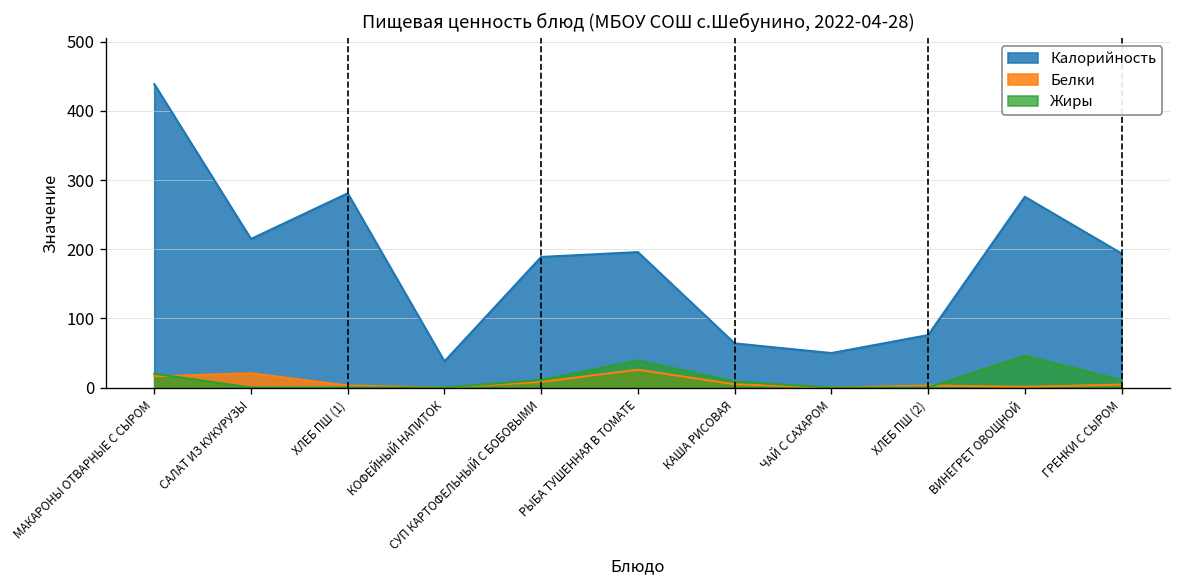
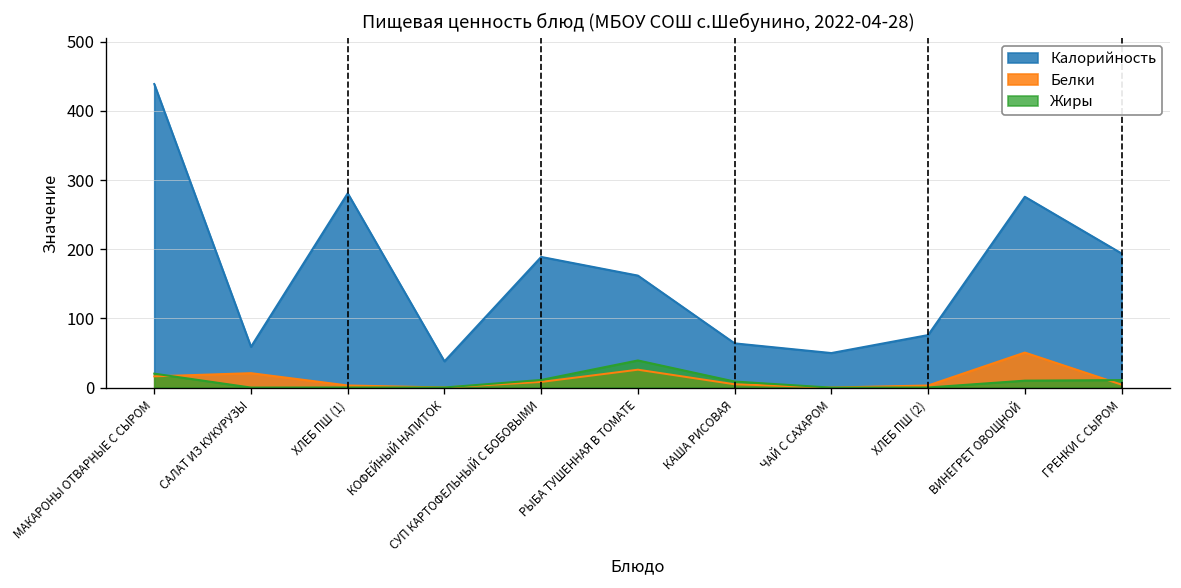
  {
    "Калорийность": {
      "МАКАРОНЫ ОТВАРНЫЕ С СЫРОМ": 440,
-     "САЛАТ ИЗ КУКУРУЗЫ": 220,
+     "САЛАТ ИЗ КУКУРУЗЫ": 60,
      "ХЛЕБ ПШ (1)": 280,
      "КОФЕЙНЫЙ НАПИТОК": 40,
      "СУП КАРТОФЕЛЬНЫЙ С БОБОВЫМИ": 190,
-     "РЫБА ТУШЕННАЯ В ТОМАТЕ": 200,
+     "РЫБА ТУШЕННАЯ В ТОМАТЕ": 160,
      "КАША РИСОВАЯ": 60,
      "ЧАЙ С САХАРОМ": 50,
      "ХЛЕБ ПШ (2)": 80,
      "ВИНЕГРЕТ ОВОЩНОЙ": 280,
      "ГРЕНКИ С СЫРОМ": 190
    },
    "Белки": {
      "САЛАТ ИЗ КУКУРУЗЫ": 20,
      "РЫБА ТУШЕННАЯ В ТОМАТЕ": 30,
-     "ВИНЕГРЕТ ОВОЩНОЙ": 0,
+     "ВИНЕГРЕТ ОВОЩНОЙ": 50,
      "ГРЕНКИ С СЫРОМ": 0
    },
    "Жиры": {
      "САЛАТ ИЗ КУКУРУЗЫ": 0,
      "РЫБА ТУШЕННАЯ В ТОМАТЕ": 40,
-     "ВИНЕГРЕТ ОВОЩНОЙ": 50,
+     "ВИНЕГРЕТ ОВОЩНОЙ": 10,
      "ГРЕНКИ С СЫРОМ": 10
    }
  }
